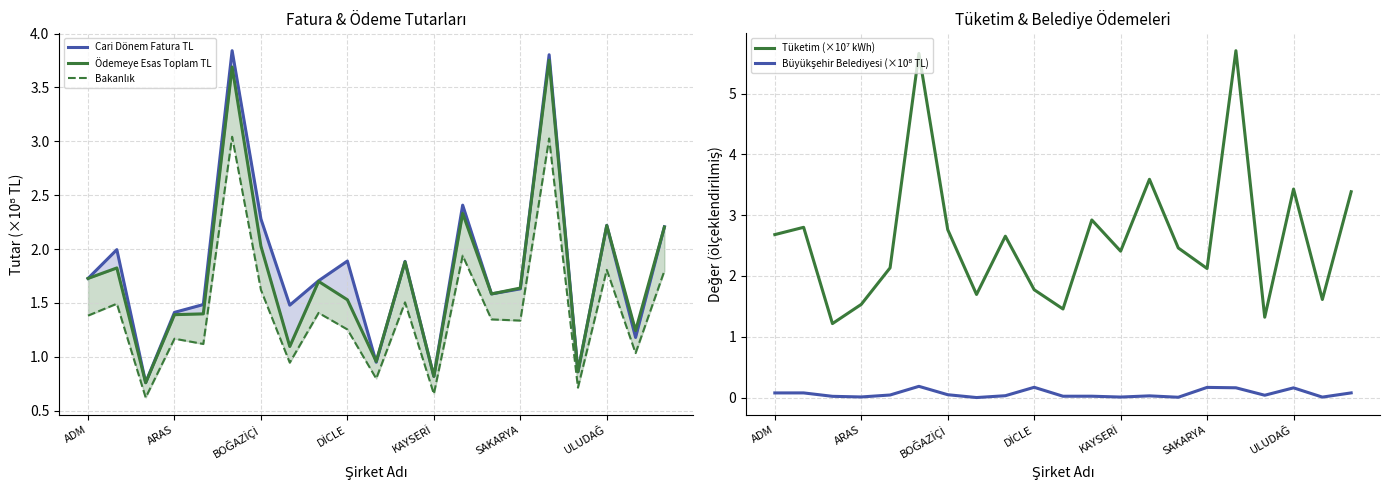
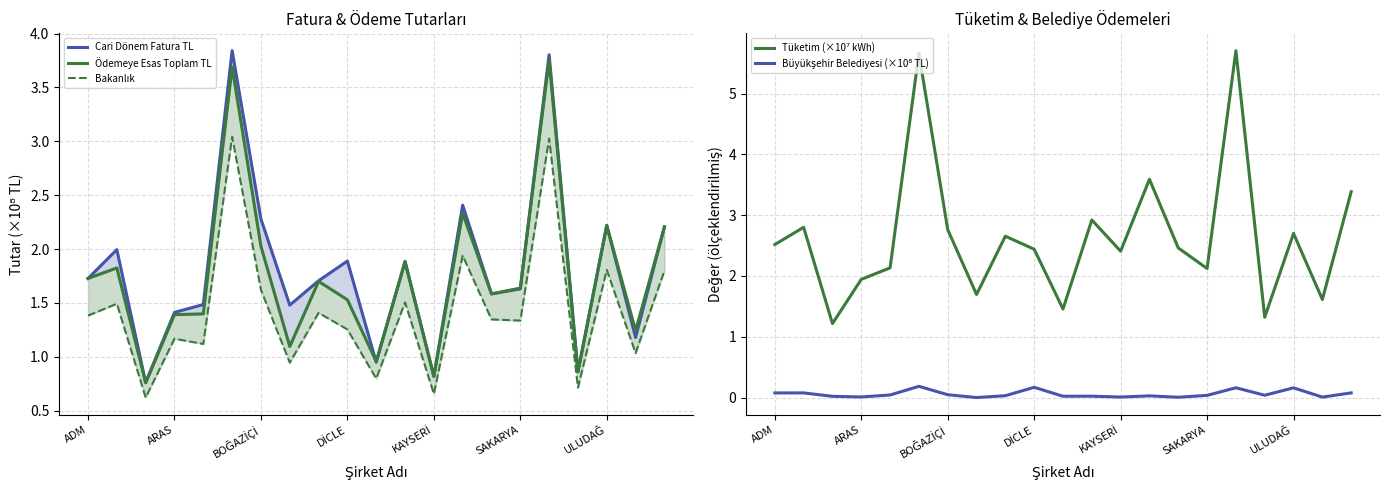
  {
    "Tüketim & Belediye Ödemeleri": {
      "Tüketim (×10⁷ kWh)": {
-       "ADM": 2.7,
-       "ARAS": 1.5,
+       "ADM": 2.5,
+       "ARAS": 1.9,
        "BOĞAZİÇİ": 2.8,
-       "DİCLE": 1.8,
+       "DİCLE": 2.4,
        "KAYSERİ": 2.4,
        "SAKARYA": 2.1,
-       "ULUDAĞ": 3.4
+       "ULUDAĞ": 2.7
      },
      "Büyükşehir Belediyesi (×10⁸ TL)": {
        "ADM": 0.1,
        "ARAS": 0.0,
        "BOĞAZİÇİ": 0.0,
        "DİCLE": 0.2,
        "KAYSERİ": 0.0,
-       "SAKARYA": 0.2,
+       "SAKARYA": 0.0,
        "ULUDAĞ": 0.2
      }
    }
  }
